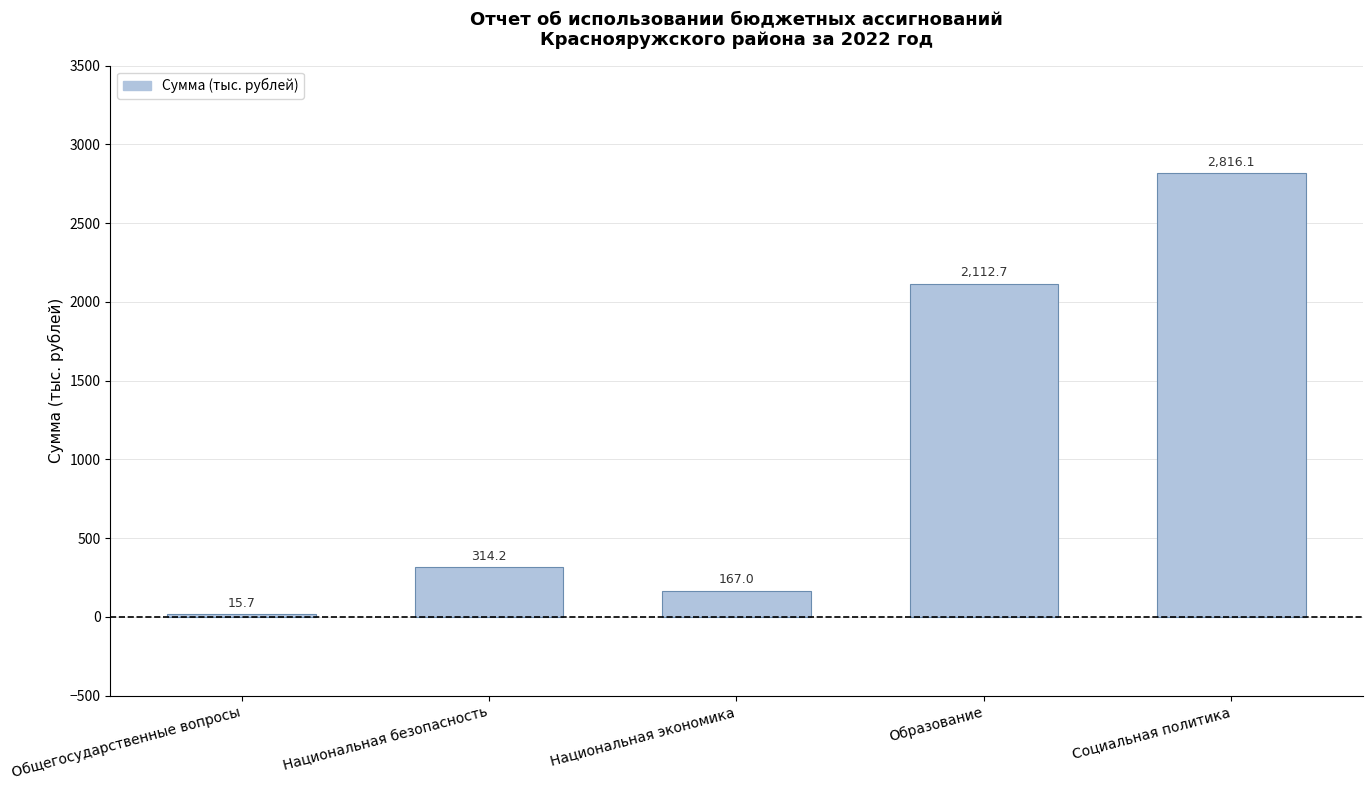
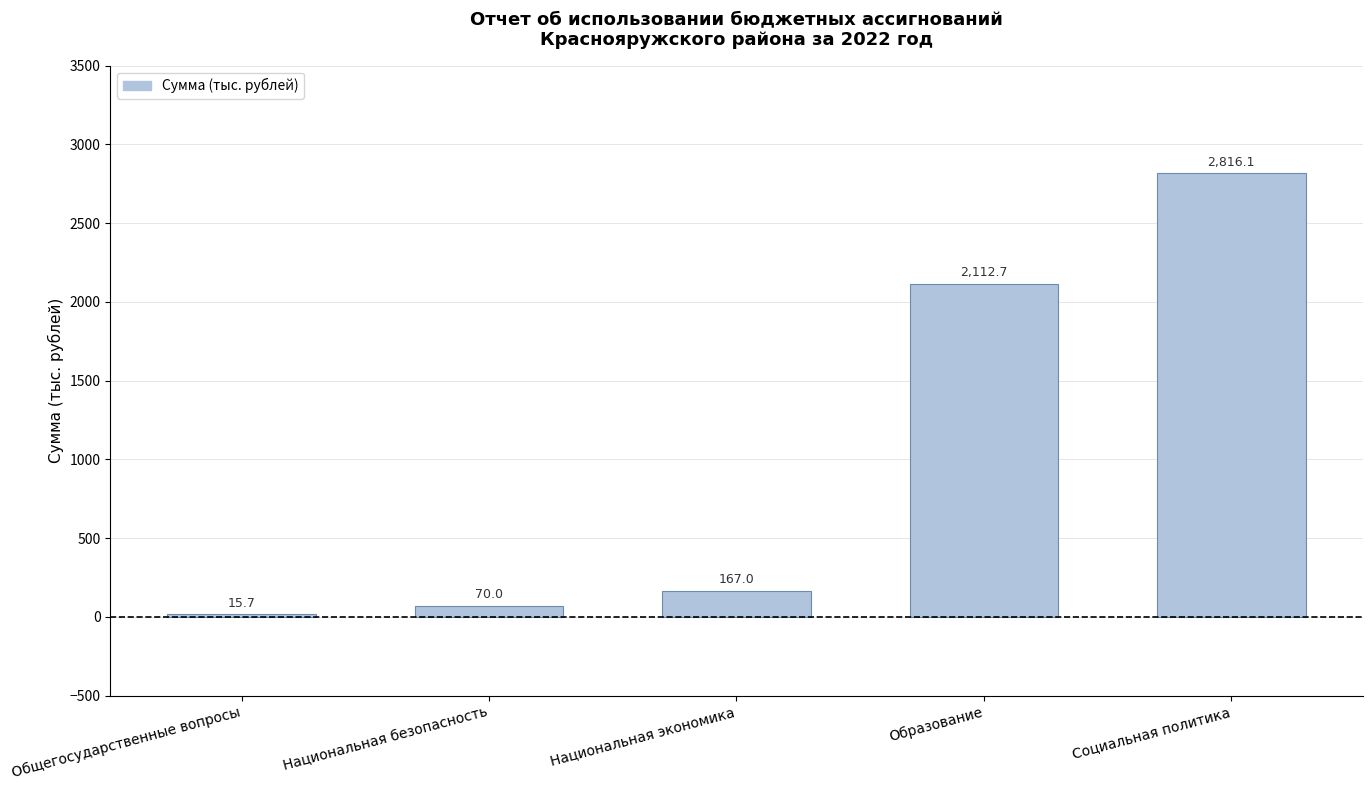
  {
    "Общегосударственные вопросы": "15.7",
-   "Национальная безопасность": "314.2",
+   "Национальная безопасность": "70.0",
    "Национальная экономика": "167.0",
    "Образование": "2,112.7",
    "Социальная политика": "2,816.1"
  }
